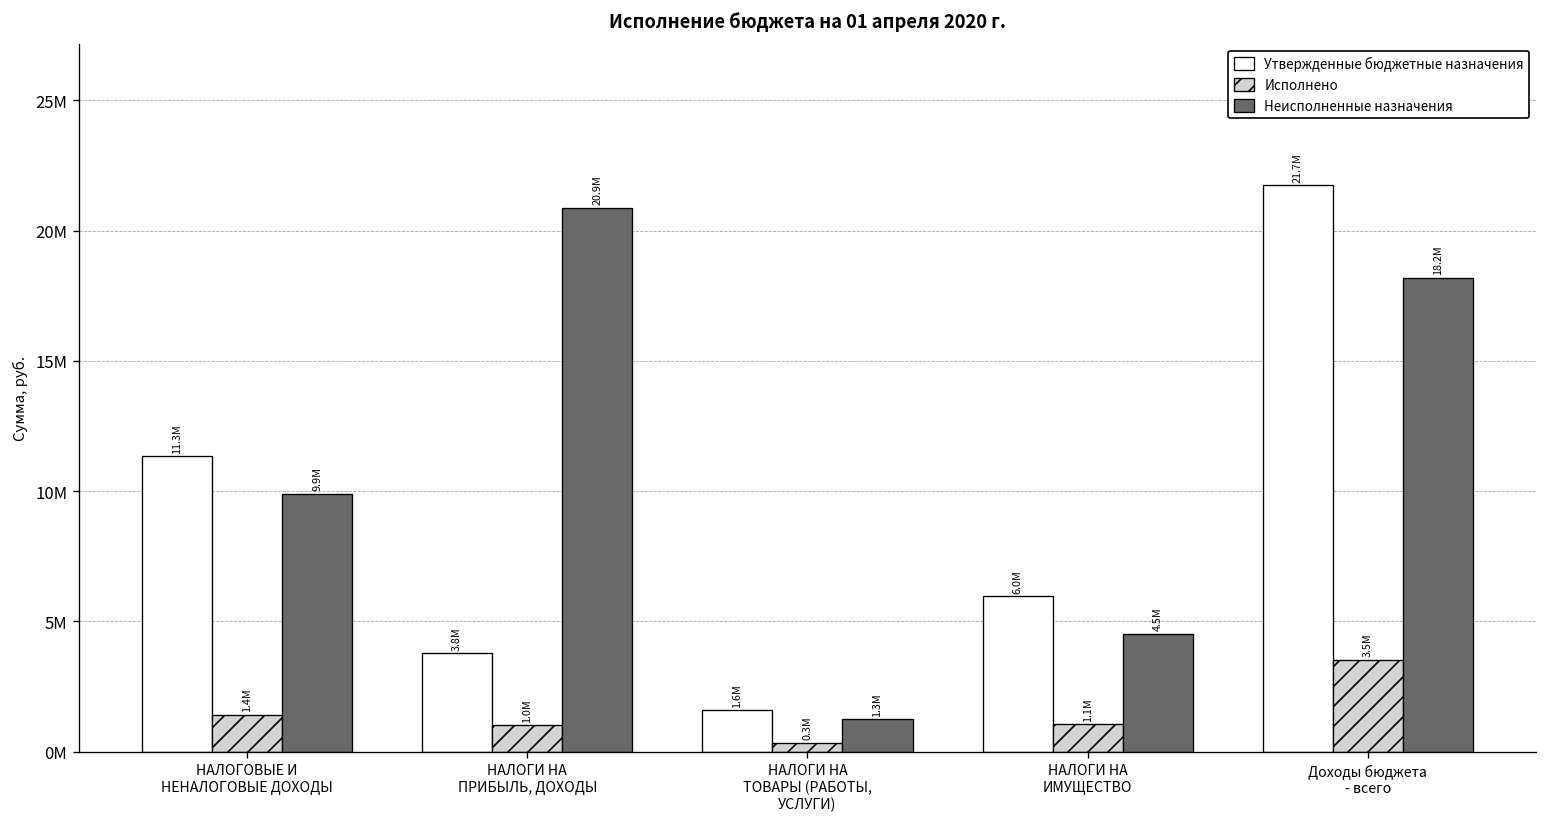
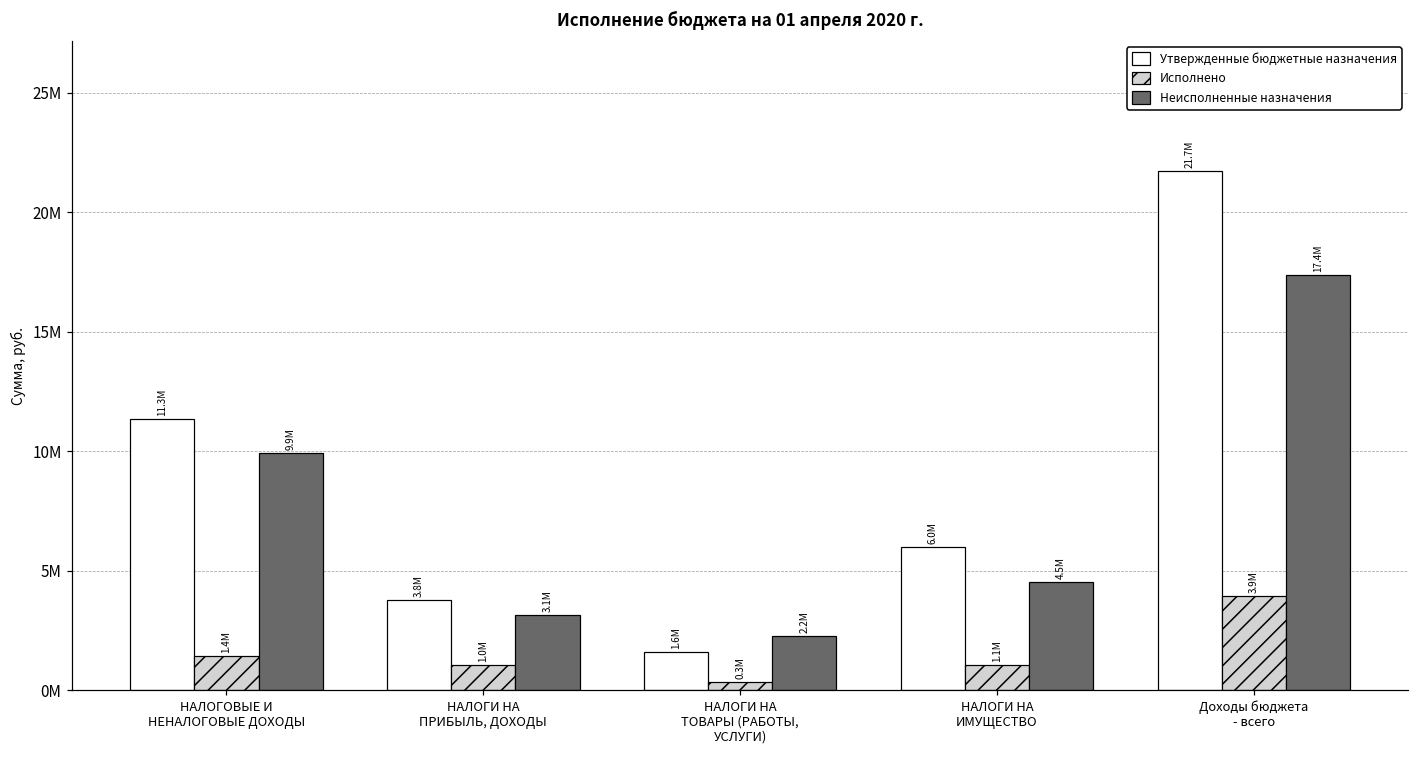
  {
    "Утвержденные бюджетные назначения": {
      "НАЛОГОВЫЕ И НЕНАЛОГОВЫЕ ДОХОДЫ": "11.3M",
      "НАЛОГИ НА ПРИБЫЛЬ, ДОХОДЫ": "3.8M",
      "НАЛОГИ НА ТОВАРЫ (РАБОТЫ, УСЛУГИ)": "1.6M",
      "НАЛОГИ НА ИМУЩЕСТВО": "6.0M",
      "Доходы бюджета - всего": "21.7M"
    },
    "Исполнено": {
      "НАЛОГОВЫЕ И НЕНАЛОГОВЫЕ ДОХОДЫ": "1.4M",
      "НАЛОГИ НА ПРИБЫЛЬ, ДОХОДЫ": "1.0M",
      "НАЛОГИ НА ТОВАРЫ (РАБОТЫ, УСЛУГИ)": "0.3M",
      "НАЛОГИ НА ИМУЩЕСТВО": "1.1M",
-     "Доходы бюджета - всего": "3.5M"
+     "Доходы бюджета - всего": "3.9M"
    },
    "Неисполненные назначения": {
      "НАЛОГОВЫЕ И НЕНАЛОГОВЫЕ ДОХОДЫ": "9.9M",
-     "НАЛОГИ НА ПРИБЫЛЬ, ДОХОДЫ": "20.9M",
-     "НАЛОГИ НА ТОВАРЫ (РАБОТЫ, УСЛУГИ)": "1.3M",
+     "НАЛОГИ НА ПРИБЫЛЬ, ДОХОДЫ": "3.1M",
+     "НАЛОГИ НА ТОВАРЫ (РАБОТЫ, УСЛУГИ)": "2.2M",
      "НАЛОГИ НА ИМУЩЕСТВО": "4.5M",
-     "Доходы бюджета - всего": "18.2M"
+     "Доходы бюджета - всего": "17.4M"
    }
  }
